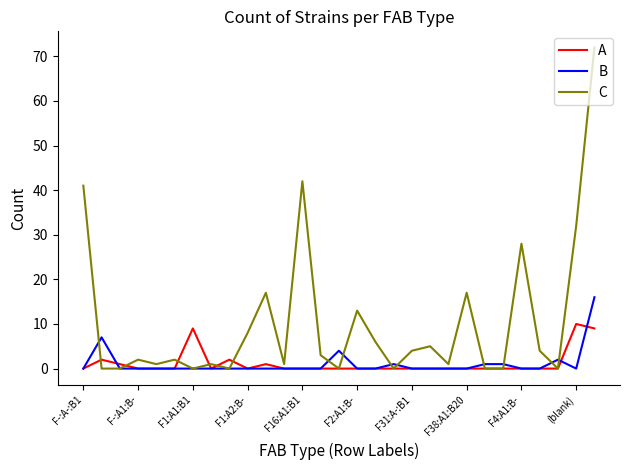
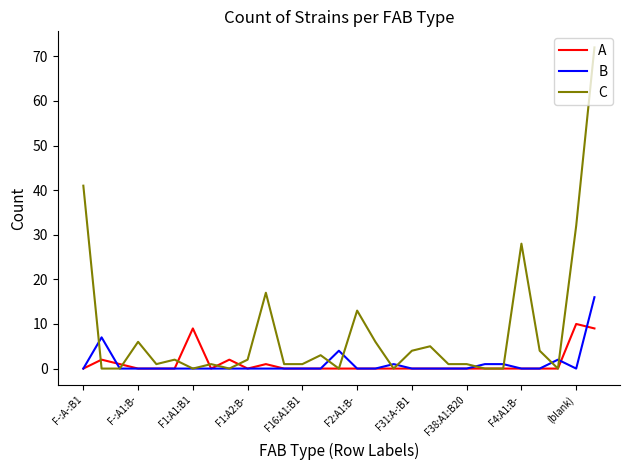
  {
    "A": {
      "F1:A1:B1": 9,
      "(blank)": 10
    },
    "B": {
      "(blank)": 0
    },
    "C": {
      "F-:A-:B1": 41,
-     "F-:A1:B-": 2,
-     "F1:A2:B-": 8,
-     "F16:A1:B1": 42,
+     "F-:A1:B-": 6,
+     "F1:A2:B-": 2,
+     "F16:A1:B1": 1,
      "F2:A1:B-": 13,
      "F31:A-:B1": 4,
-     "F38:A1:B20": 17,
+     "F38:A1:B20": 1,
      "F4:A1:B-": 28,
      "(blank)": 32
    }
  }
